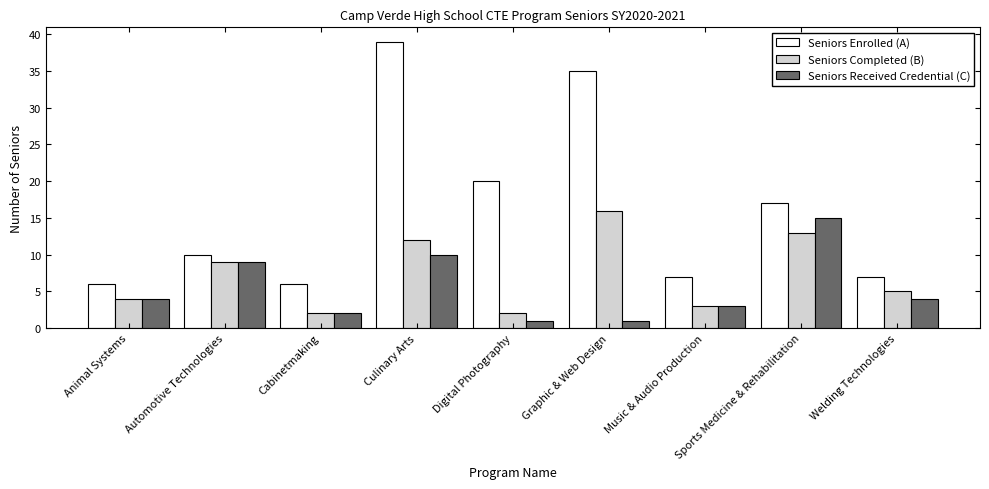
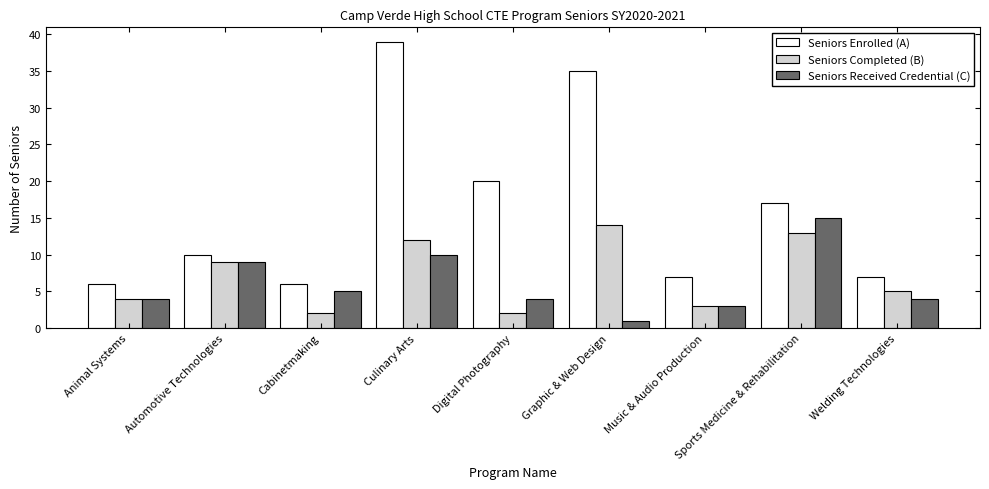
  {
    "Seniors Enrolled (A)": {
      "Animal Systems": 6,
      "Automotive Technologies": 10,
      "Cabinetmaking": 6,
      "Culinary Arts": 39,
      "Digital Photography": 20,
      "Graphic & Web Design": 35,
      "Music & Audio Production": 7,
      "Sports Medicine & Rehabilitation": 17,
      "Welding Technologies": 7
    },
    "Seniors Completed (B)": {
      "Animal Systems": 4,
      "Automotive Technologies": 9,
      "Cabinetmaking": 2,
      "Culinary Arts": 12,
      "Digital Photography": 2,
-     "Graphic & Web Design": 16,
+     "Graphic & Web Design": 14,
      "Music & Audio Production": 3,
      "Sports Medicine & Rehabilitation": 13,
      "Welding Technologies": 5
    },
    "Seniors Received Credential (C)": {
      "Animal Systems": 4,
      "Automotive Technologies": 9,
-     "Cabinetmaking": 2,
+     "Cabinetmaking": 5,
      "Culinary Arts": 10,
-     "Digital Photography": 1,
+     "Digital Photography": 4,
      "Graphic & Web Design": 1,
      "Music & Audio Production": 3,
      "Sports Medicine & Rehabilitation": 15,
      "Welding Technologies": 4
    }
  }
